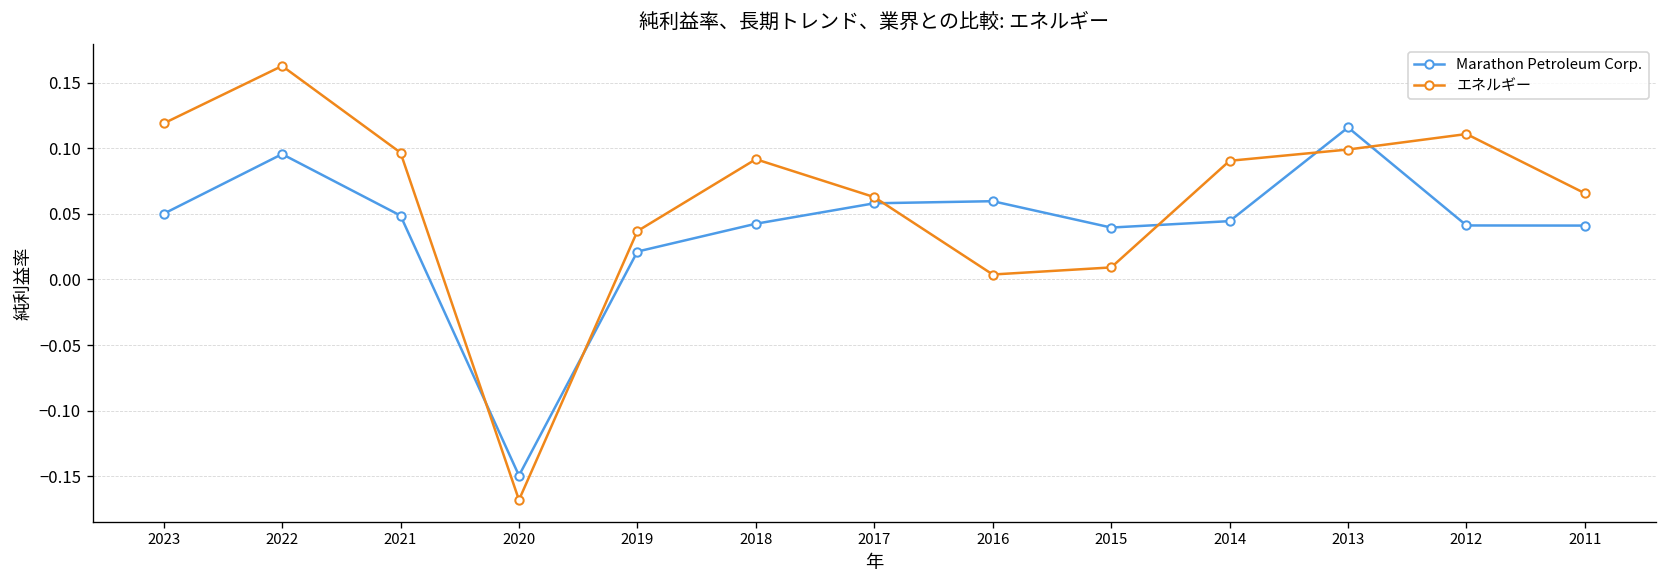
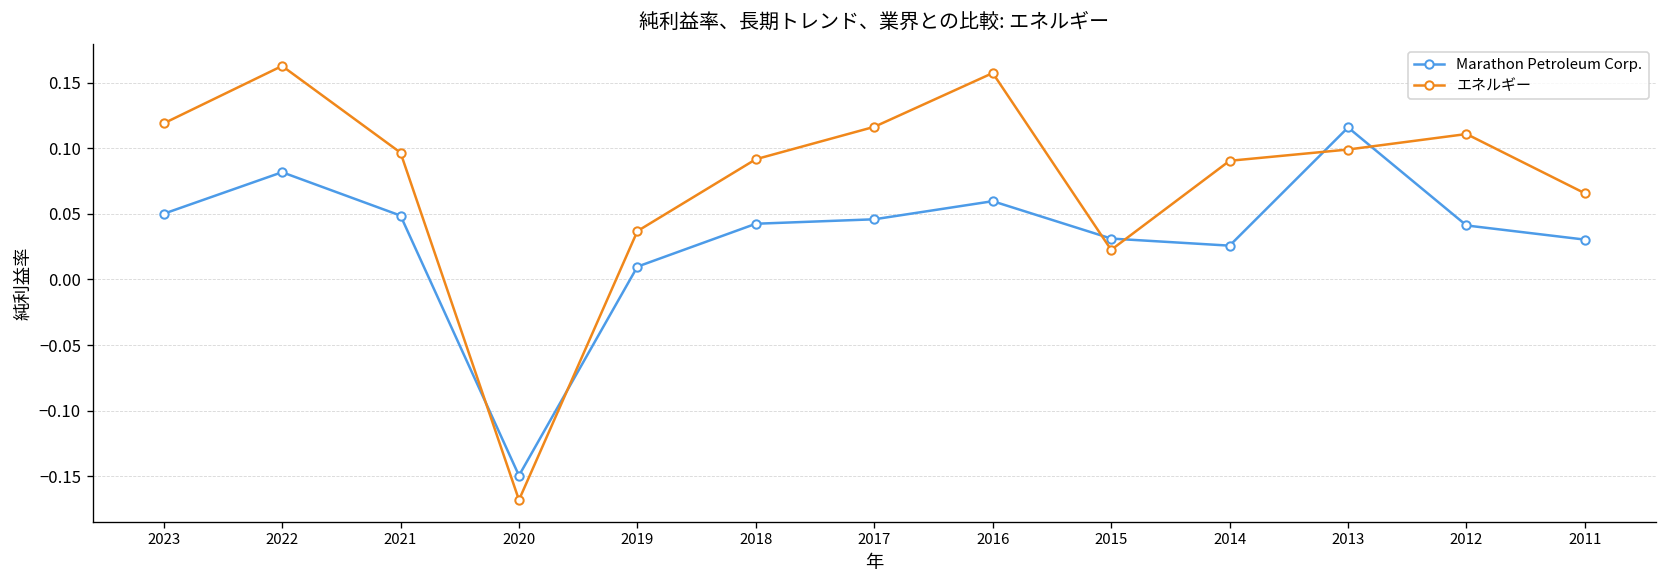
  {
    "Marathon Petroleum Corp.": {
      "2023": 0.050,
-     "2022": 0.096,
+     "2022": 0.082,
      "2021": 0.049,
      "2020": -0.150,
-     "2019": 0.021,
+     "2019": 0.010,
      "2018": 0.043,
-     "2017": 0.058,
+     "2017": 0.046,
      "2016": 0.060,
-     "2015": 0.040,
-     "2014": 0.045,
+     "2015": 0.031,
+     "2014": 0.026,
      "2013": 0.116,
      "2012": 0.041,
-     "2011": 0.041
+     "2011": 0.030
    },
    "エネルギー": {
      "2023": 0.119,
      "2022": 0.163,
      "2021": 0.097,
      "2020": -0.168,
      "2019": 0.037,
      "2018": 0.092,
-     "2017": 0.063,
-     "2016": 0.004,
-     "2015": 0.009,
+     "2017": 0.116,
+     "2016": 0.157,
+     "2015": 0.023,
      "2014": 0.091,
      "2013": 0.099,
      "2012": 0.111,
      "2011": 0.066
    }
  }
